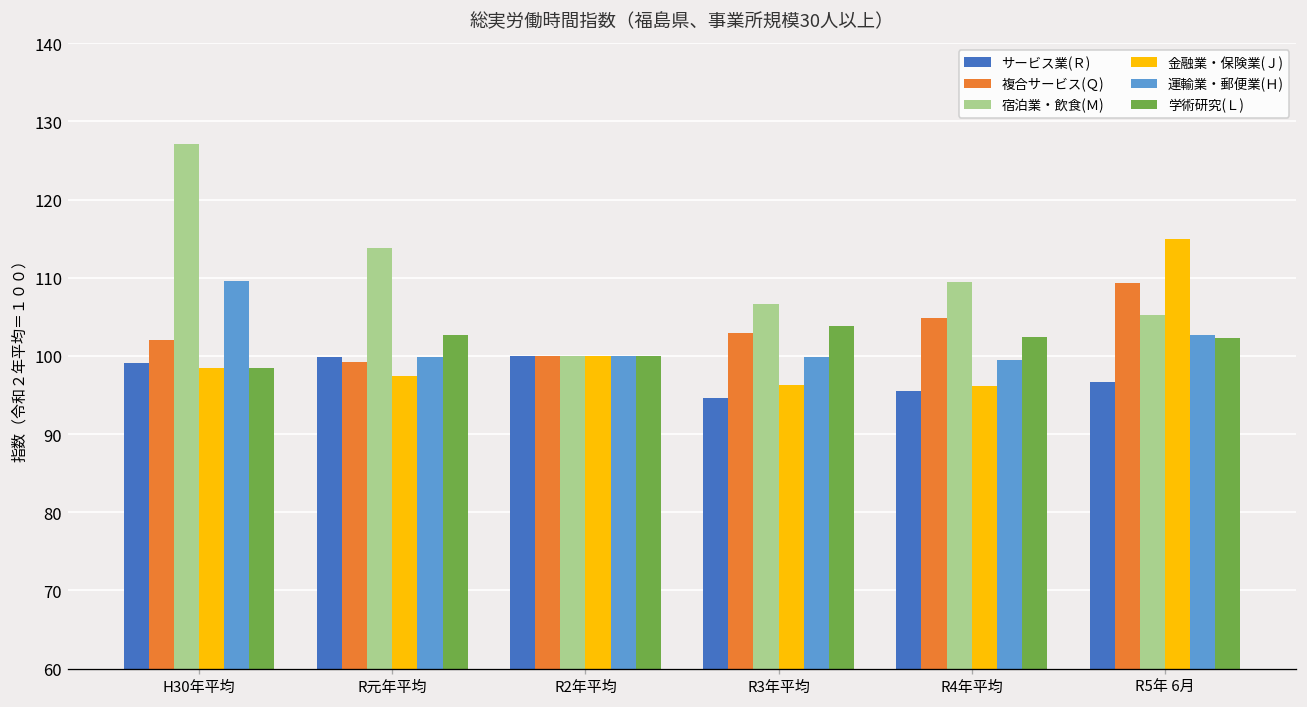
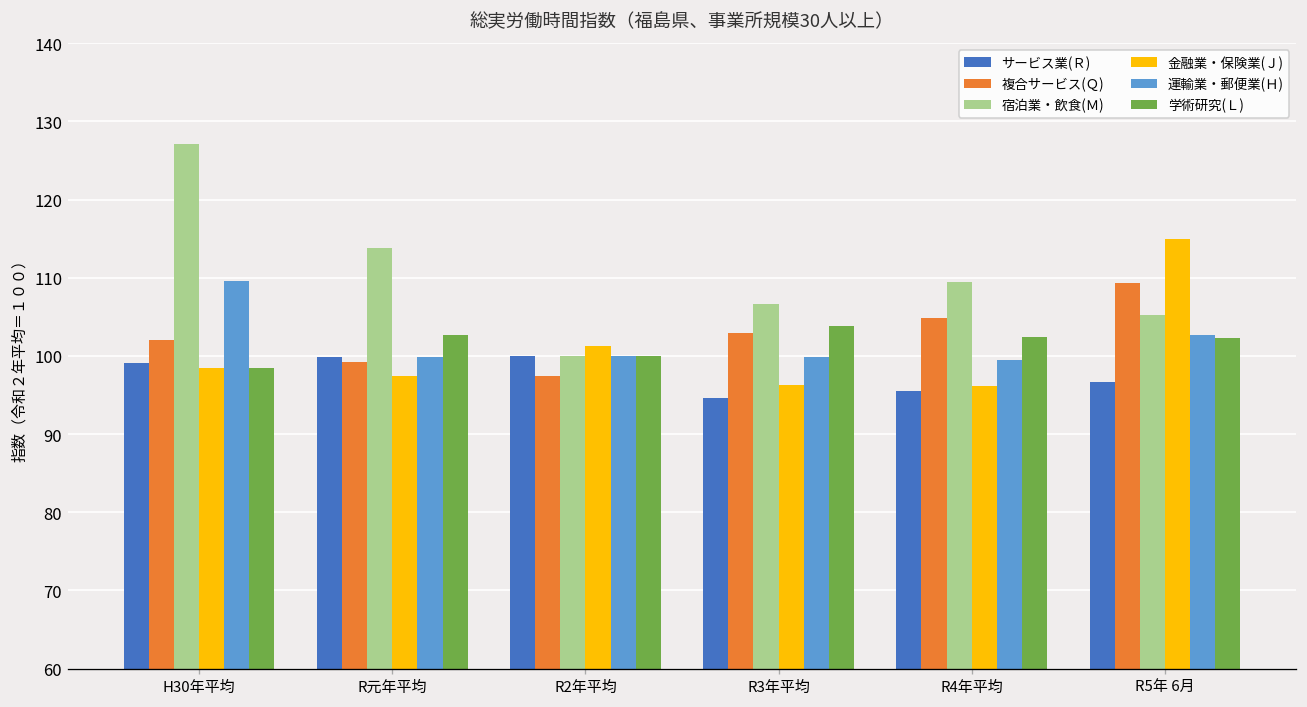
  {
    "複合サービス(Ｑ)": {
      "H30年平均": 102,
      "R元年平均": 99,
-     "R2年平均": 100,
+     "R2年平均": 97,
      "R3年平均": 103,
      "R4年平均": 105,
      "R5年 6月": 109
    },
    "宿泊業・飲食(Ｍ)": {
      "H30年平均": 127,
      "R元年平均": 114,
      "R2年平均": 100,
      "R3年平均": 107,
      "R4年平均": 110,
      "R5年 6月": 105
    },
    "金融業・保険業(Ｊ)": {
      "H30年平均": 99,
      "R元年平均": 97,
-     "R2年平均": 100,
+     "R2年平均": 101,
      "R3年平均": 96,
      "R4年平均": 96,
      "R5年 6月": 115
    },
    "学術研究(Ｌ)": {
      "H30年平均": 98,
      "R元年平均": 103,
      "R2年平均": 100,
      "R3年平均": 104,
      "R4年平均": 102,
      "R5年 6月": 102
    }
  }
